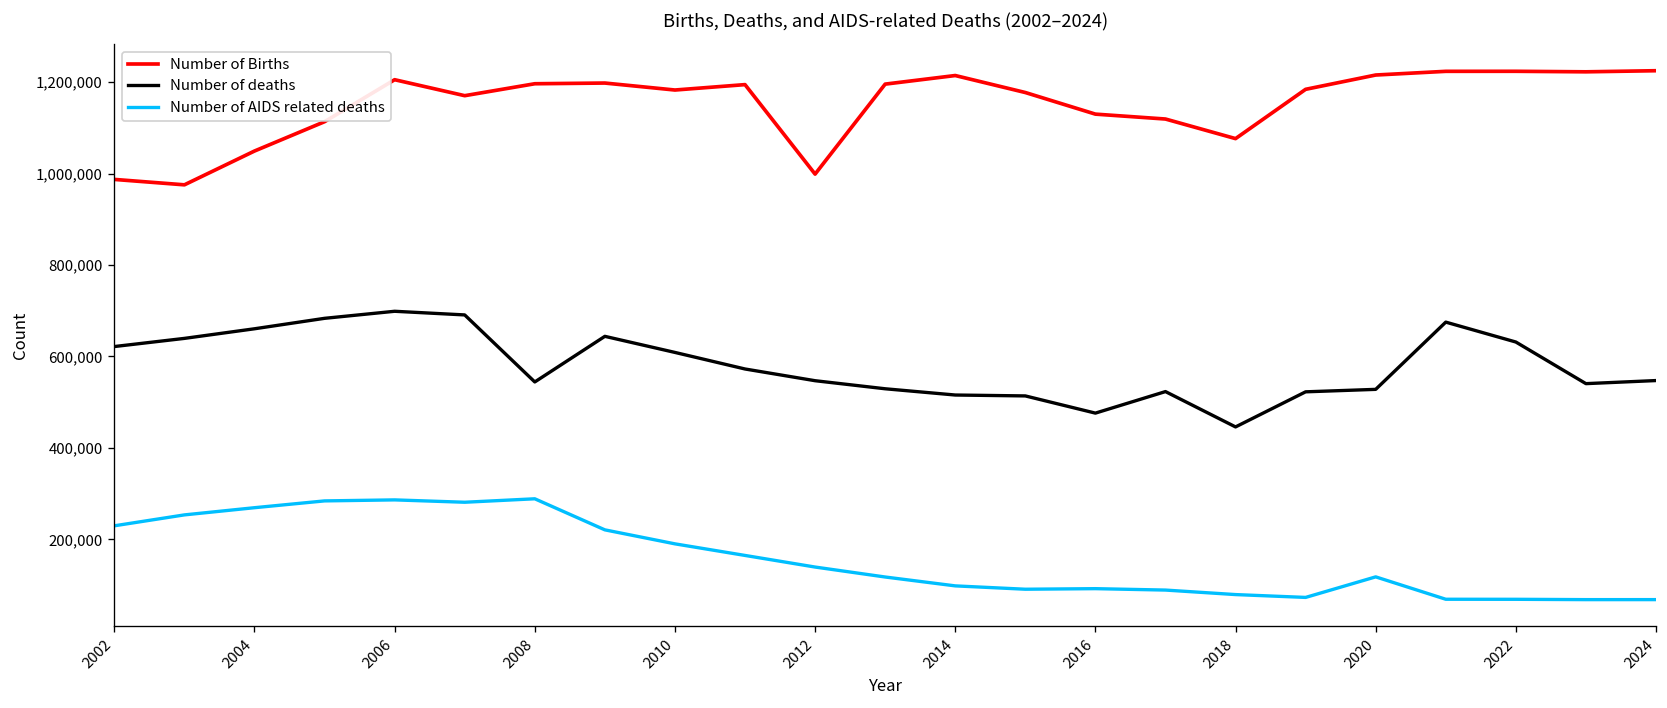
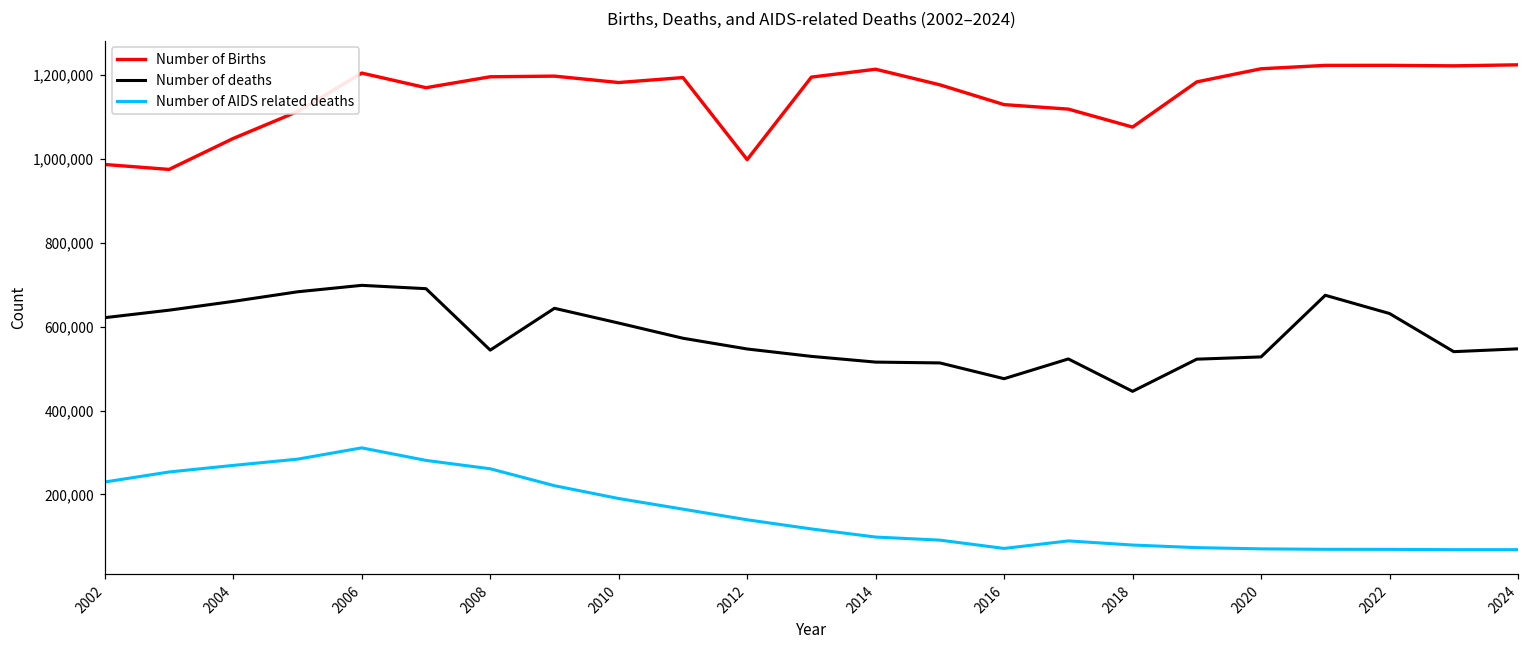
  {
    "Number of Births": {
      "2002": "990,000",
      "2004": "1,050,000",
      "2006": "1,210,000",
      "2008": "1,200,000",
      "2010": "1,180,000",
      "2012": "1,000,000",
      "2014": "1,210,000",
      "2016": "1,130,000",
      "2018": "1,080,000",
      "2020": "1,220,000",
      "2022": "1,220,000",
      "2024": "1,220,000"
    },
    "Number of deaths": {
      "2002": "620,000",
      "2004": "660,000",
      "2006": "700,000",
      "2008": "540,000",
      "2010": "610,000",
      "2012": "550,000",
      "2014": "520,000",
      "2016": "480,000",
      "2018": "450,000",
      "2020": "530,000",
      "2022": "630,000",
      "2024": "550,000"
    },
    "Number of AIDS related deaths": {
      "2002": "230,000",
      "2004": "270,000",
-     "2006": "290,000",
-     "2008": "290,000",
+     "2006": "310,000",
+     "2008": "260,000",
      "2010": "190,000",
      "2012": "140,000",
      "2014": "100,000",
-     "2016": "90,000",
+     "2016": "70,000",
      "2018": "80,000",
-     "2020": "120,000",
+     "2020": "70,000",
      "2022": "70,000",
      "2024": "70,000"
    }
  }
